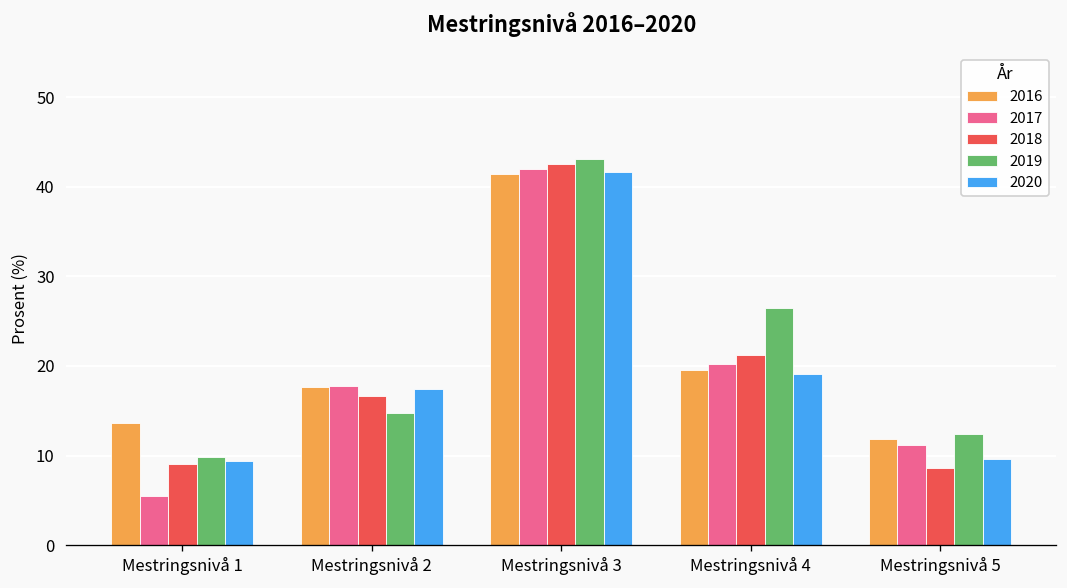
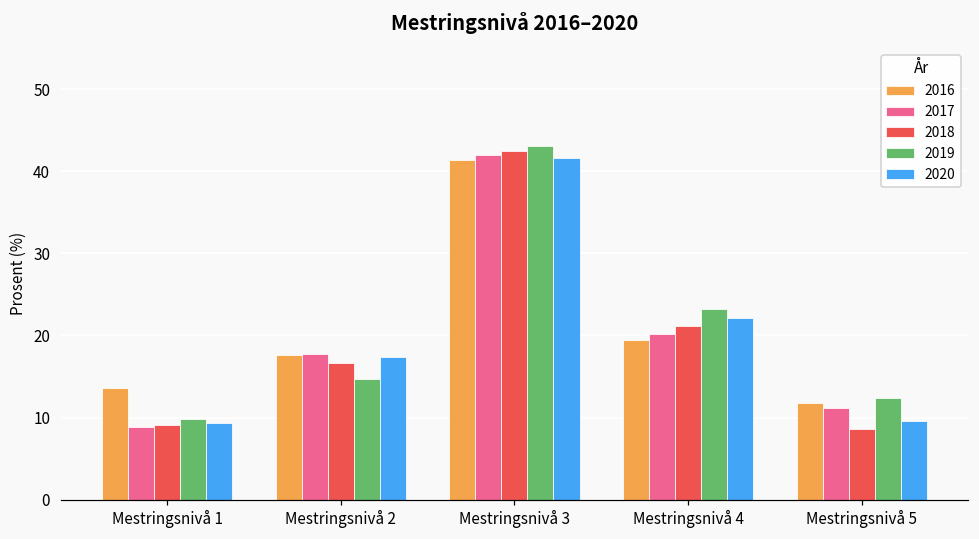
  {
    "2016": {
      "Mestringsnivå 1": 14,
      "Mestringsnivå 2": 18,
      "Mestringsnivå 3": 41,
      "Mestringsnivå 4": 20,
      "Mestringsnivå 5": 12
    },
    "2017": {
-     "Mestringsnivå 1": 6,
+     "Mestringsnivå 1": 9,
      "Mestringsnivå 2": 18,
      "Mestringsnivå 3": 42,
      "Mestringsnivå 4": 20,
      "Mestringsnivå 5": 11
    },
    "2018": {
      "Mestringsnivå 1": 9,
      "Mestringsnivå 2": 17,
      "Mestringsnivå 3": 43,
      "Mestringsnivå 4": 21,
      "Mestringsnivå 5": 9
    },
    "2019": {
      "Mestringsnivå 1": 10,
      "Mestringsnivå 2": 15,
      "Mestringsnivå 3": 43,
-     "Mestringsnivå 4": 27,
+     "Mestringsnivå 4": 23,
      "Mestringsnivå 5": 12
    },
    "2020": {
      "Mestringsnivå 1": 9,
      "Mestringsnivå 2": 17,
      "Mestringsnivå 3": 42,
-     "Mestringsnivå 4": 19,
+     "Mestringsnivå 4": 22,
      "Mestringsnivå 5": 10
    }
  }
